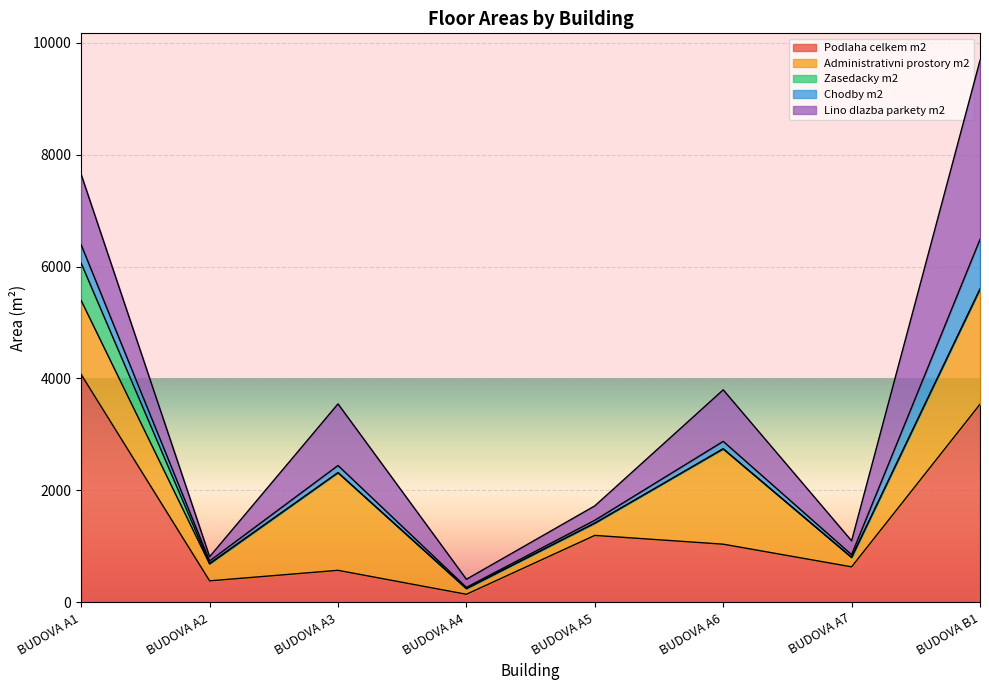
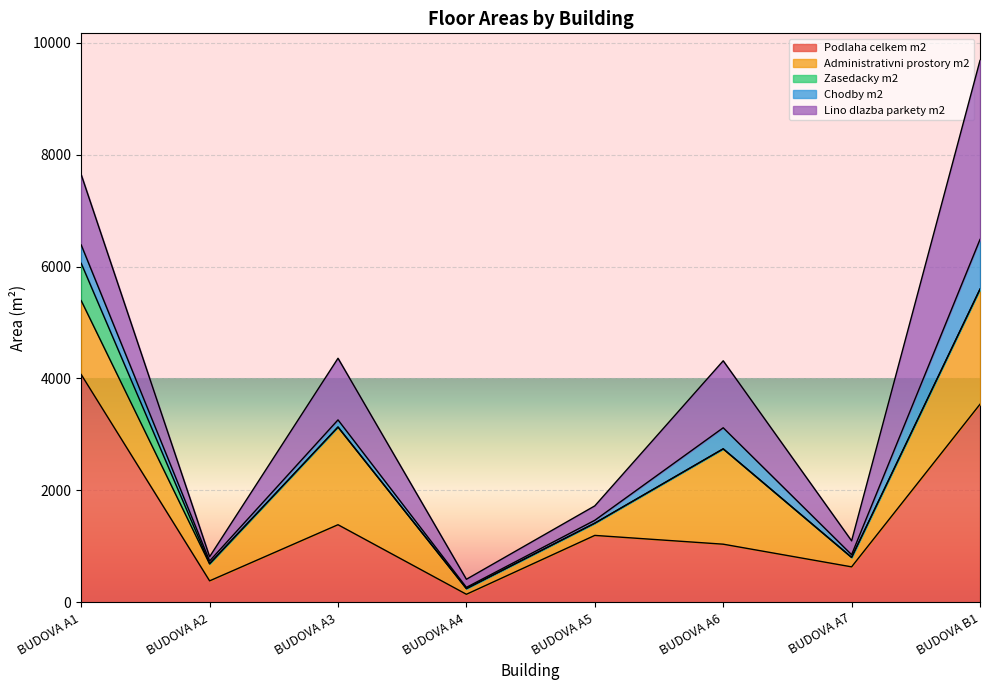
  {
    "Podlaha celkem m2": {
      "BUDOVA A1": 4100,
      "BUDOVA A2": 400,
-     "BUDOVA A3": 600,
+     "BUDOVA A3": 1400,
      "BUDOVA A4": 100,
      "BUDOVA A5": 1200,
      "BUDOVA A6": 1000,
      "BUDOVA A7": 600,
      "BUDOVA B1": 3500
    },
    "Administrativni prostory m2": {
      "BUDOVA A1": 1300
    },
    "Zasedacky m2": {
      "BUDOVA A1": 700
    },
    "Chodby m2": {
      "BUDOVA A1": 300,
      "BUDOVA A3": 100,
      "BUDOVA A5": 100,
-     "BUDOVA A6": 100,
+     "BUDOVA A6": 400,
      "BUDOVA A7": 0,
      "BUDOVA B1": 900
    },
    "Lino dlazba parkety m2": {
      "BUDOVA A1": 1300,
      "BUDOVA A2": 100,
      "BUDOVA A3": 1100,
      "BUDOVA A4": 100,
      "BUDOVA A5": 300,
-     "BUDOVA A6": 900,
+     "BUDOVA A6": 1200,
      "BUDOVA A7": 200,
      "BUDOVA B1": 3200
    }
  }
